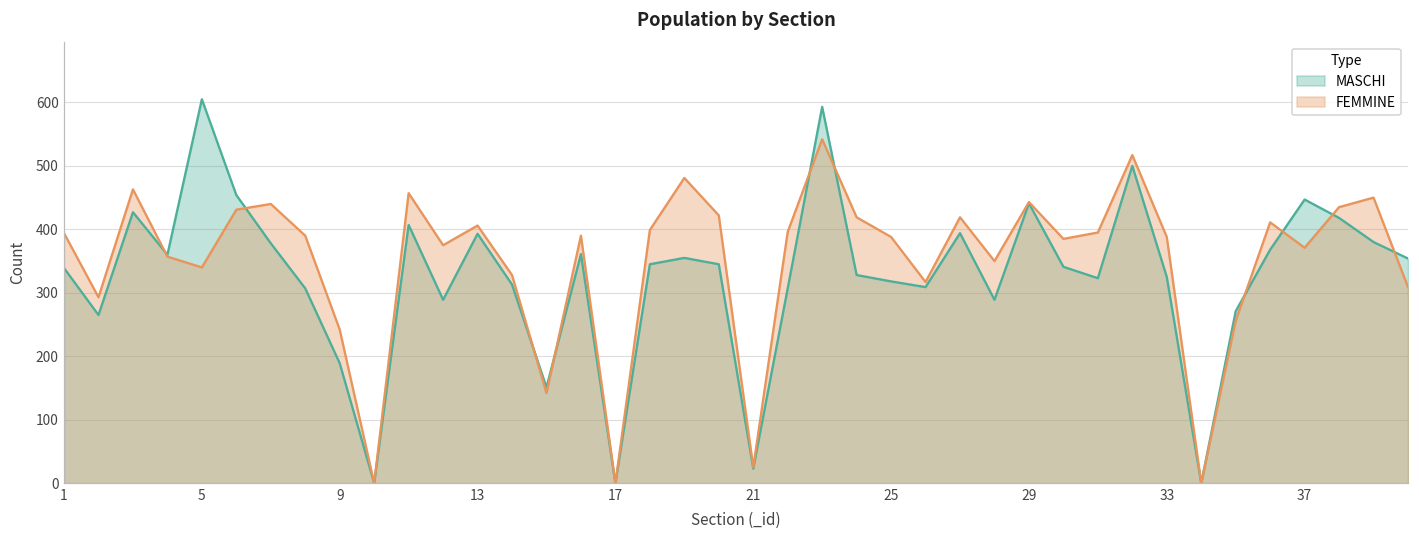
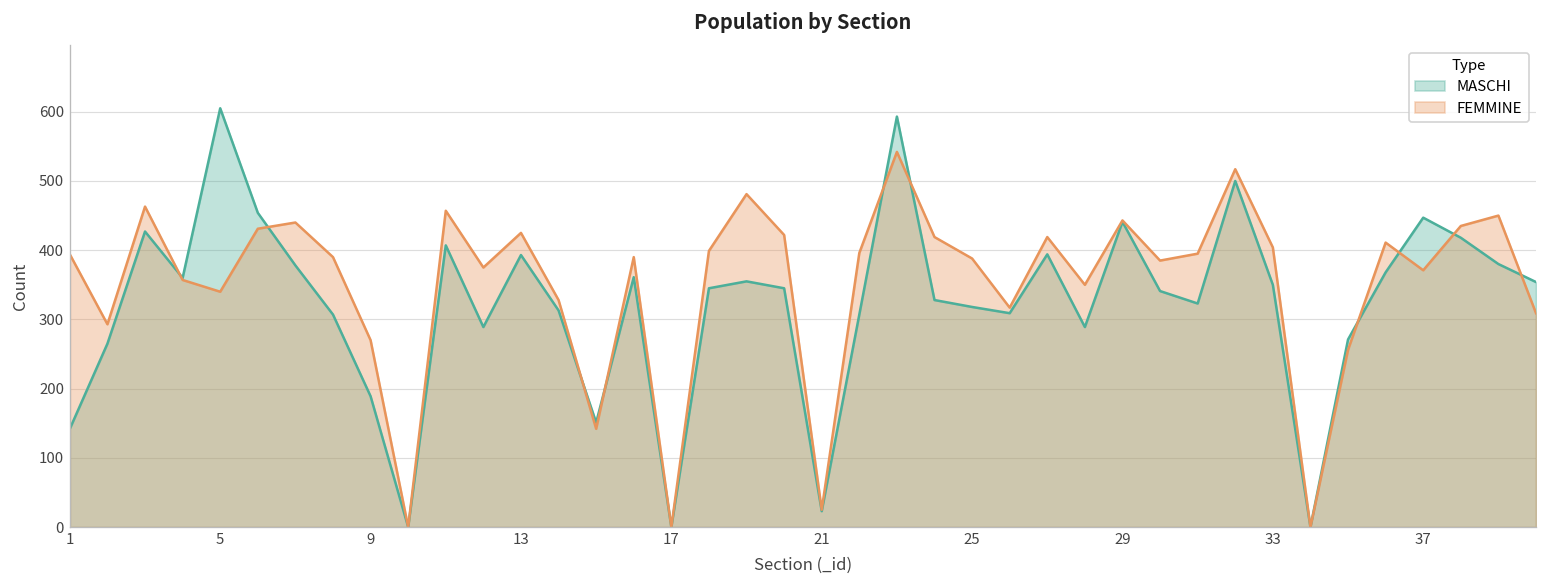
  {
    "MASCHI": {
-     "1": 340,
+     "1": 140,
      "5": 610,
      "9": 190,
      "13": 390,
      "25": 320,
-     "33": 330,
+     "33": 350,
      "37": 450
    },
    "FEMMINE": {
      "1": 390,
      "5": 340,
-     "9": 240,
-     "13": 410,
+     "9": 270,
+     "13": 430,
      "25": 390,
-     "33": 390,
+     "33": 400,
      "37": 370
    }
  }
